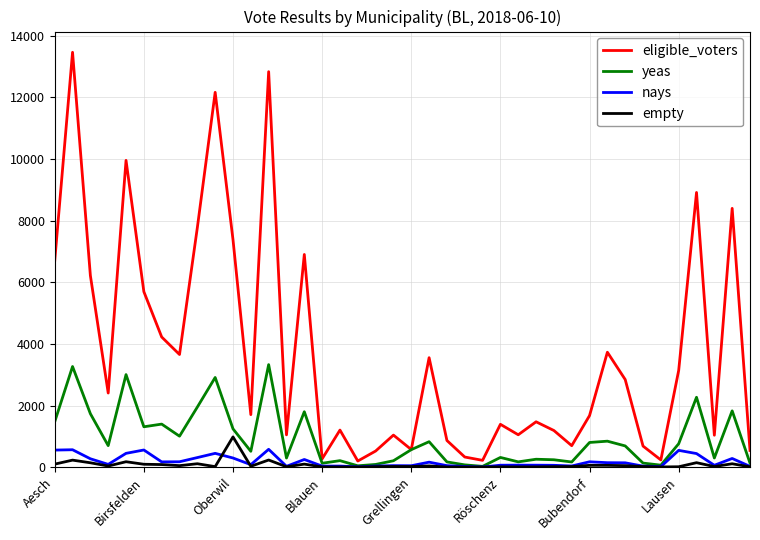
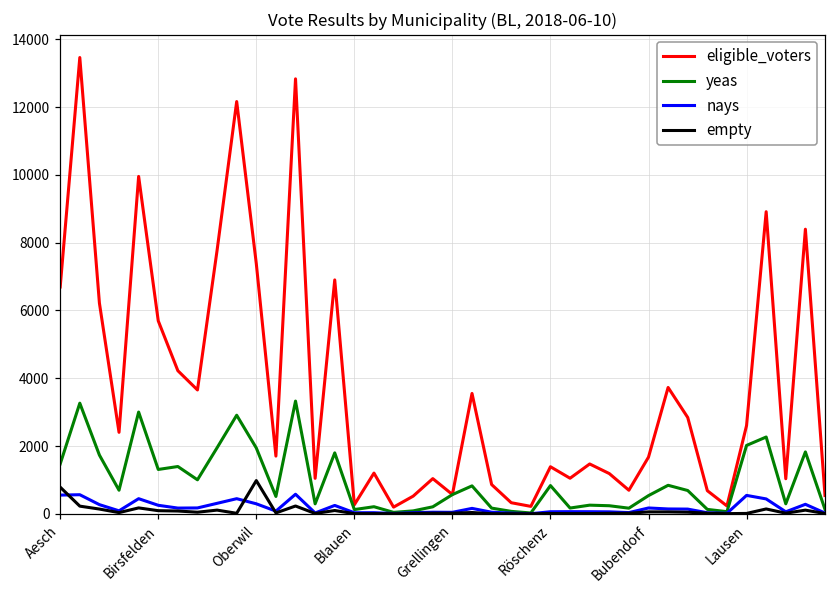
  {
    "eligible_voters": {
      "Aesch": 6700,
      "Birsfelden": 5700,
      "Oberwil": 7400,
      "Blauen": 300,
      "Röschenz": 1400,
      "Bubendorf": 1700,
-     "Lausen": 3100
+     "Lausen": 2600
    },
    "yeas": {
      "Aesch": 1500,
      "Birsfelden": 1300,
-     "Oberwil": 1200,
+     "Oberwil": 1900,
      "Blauen": 100,
-     "Röschenz": 300,
-     "Bubendorf": 800,
-     "Lausen": 800
+     "Röschenz": 800,
+     "Bubendorf": 500,
+     "Lausen": 2000
    },
    "nays": {
      "Aesch": 600,
-     "Birsfelden": 600,
+     "Birsfelden": 300,
      "Oberwil": 300,
      "Bubendorf": 200,
      "Lausen": 500
    },
    "empty": {
-     "Aesch": 100,
+     "Aesch": 800,
      "Birsfelden": 100,
      "Oberwil": 1000,
      "Bubendorf": 100,
      "Lausen": 0
    }
  }
